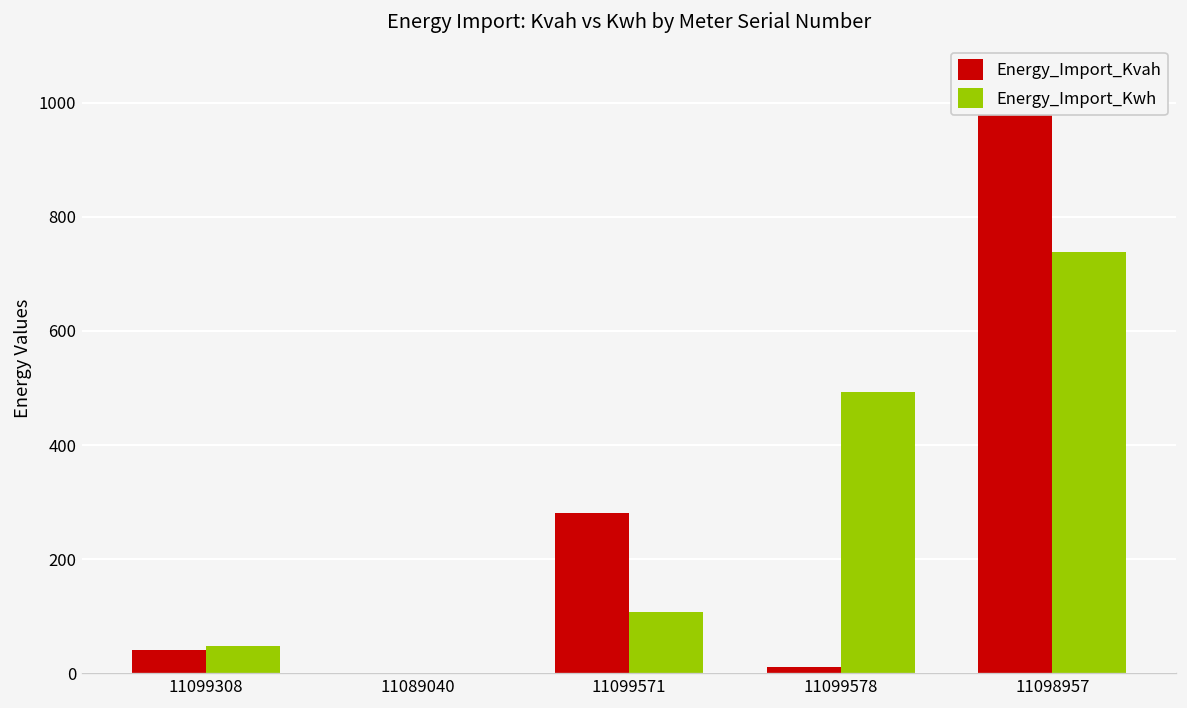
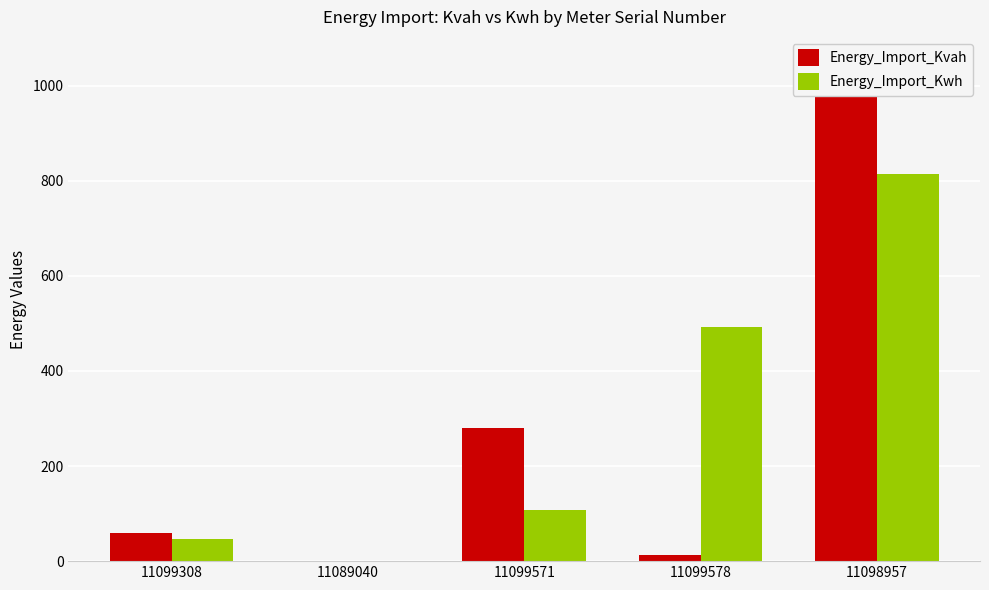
  {
    "Energy_Import_Kvah": {
-     "11099308": 40,
+     "11099308": 60,
      "11099571": 280,
      "11099578": 10
    },
    "Energy_Import_Kwh": {
      "11099308": 50,
      "11099571": 110,
      "11099578": 490,
-     "11098957": 740
+     "11098957": 820
    }
  }
